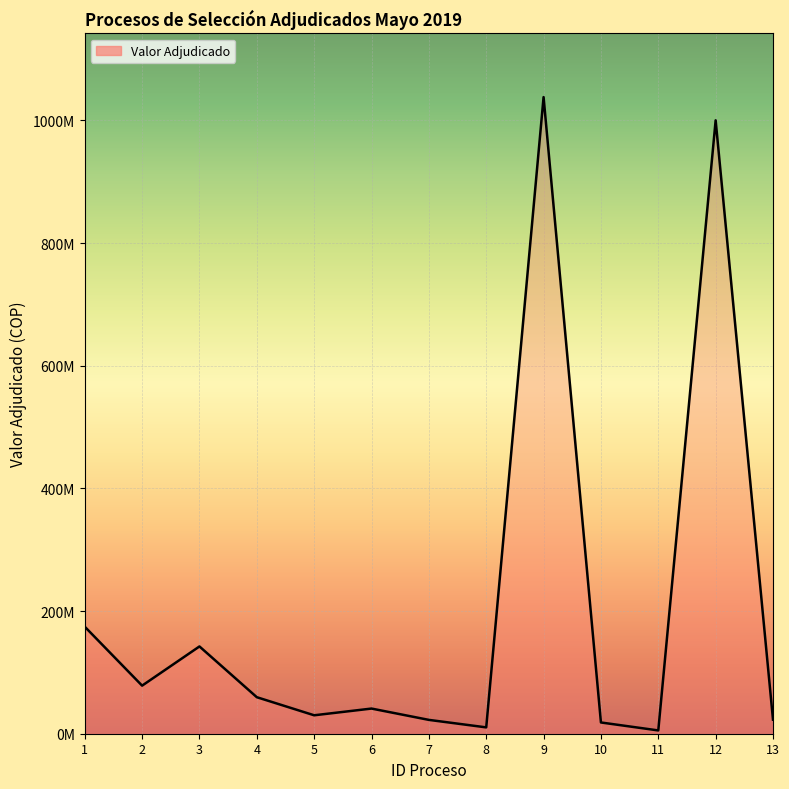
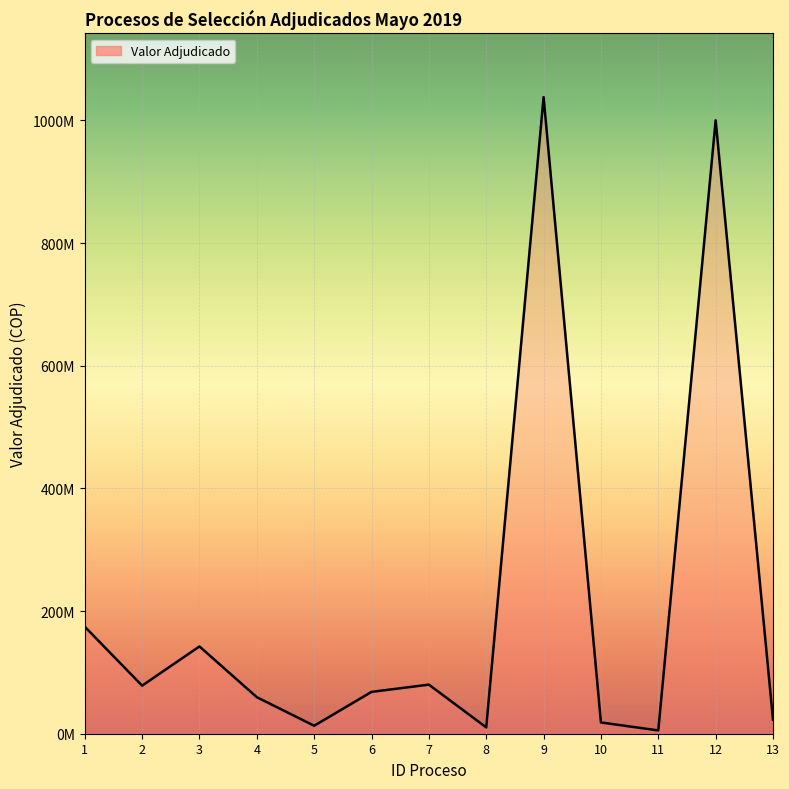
  {
    "1": 170000000,
    "2": 80000000,
    "3": 140000000,
    "4": 60000000,
-   "5": 30000000,
-   "6": 40000000,
-   "7": 20000000,
+   "5": 10000000,
+   "6": 70000000,
+   "7": 80000000,
    "8": 10000000,
    "9": 1040000000,
    "10": 20000000,
    "11": 10000000,
    "12": 1000000000,
    "13": 20000000
  }
